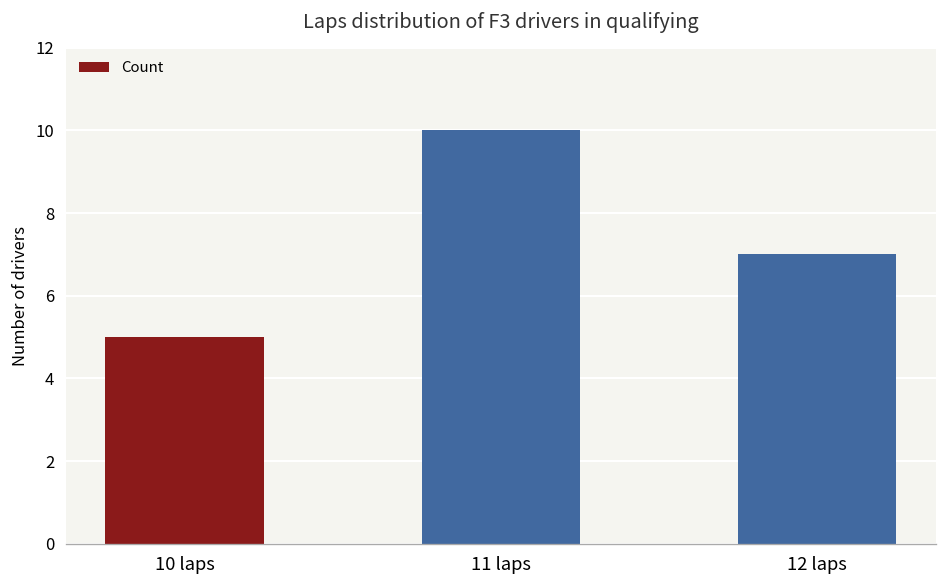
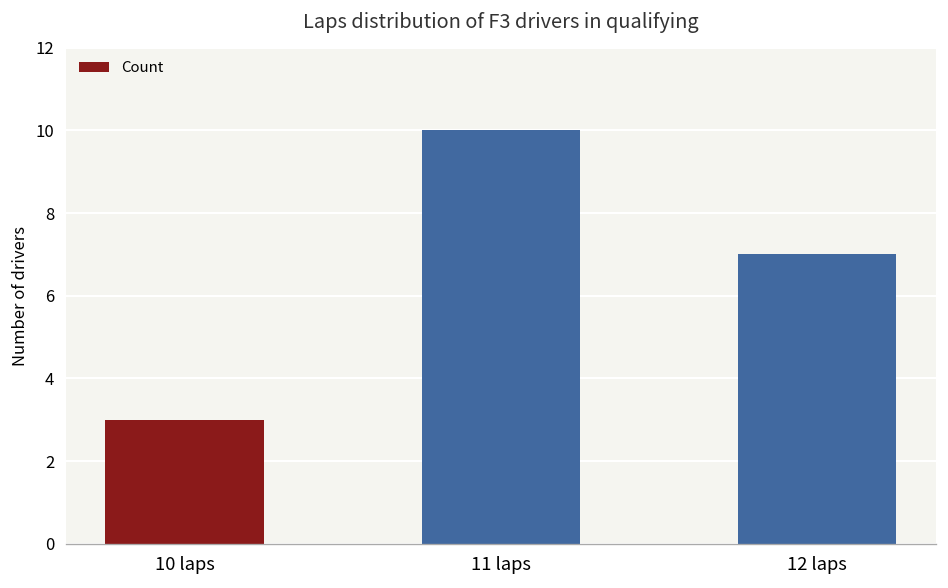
  {
-   "10 laps": 5,
+   "10 laps": 3,
    "11 laps": 10,
    "12 laps": 7
  }
